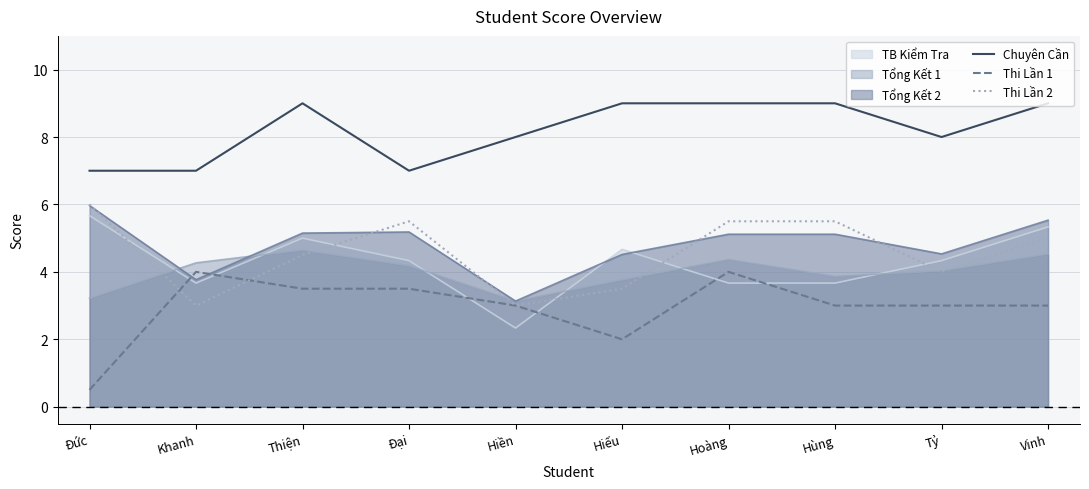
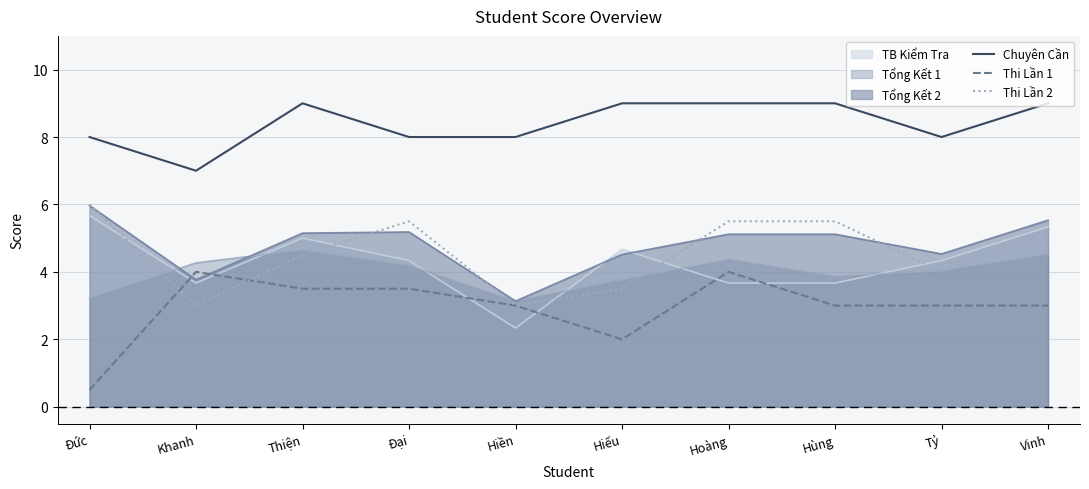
  {
    "Chuyên Cần": {
-     "Đức": 7,
+     "Đức": 8,
      "Khanh": 7,
      "Thiện": 9,
-     "Đại": 7,
+     "Đại": 8,
      "Hiền": 8,
      "Hiếu": 9,
      "Hoàng": 9,
      "Hùng": 9,
      "Tỷ": 8
    }
  }
